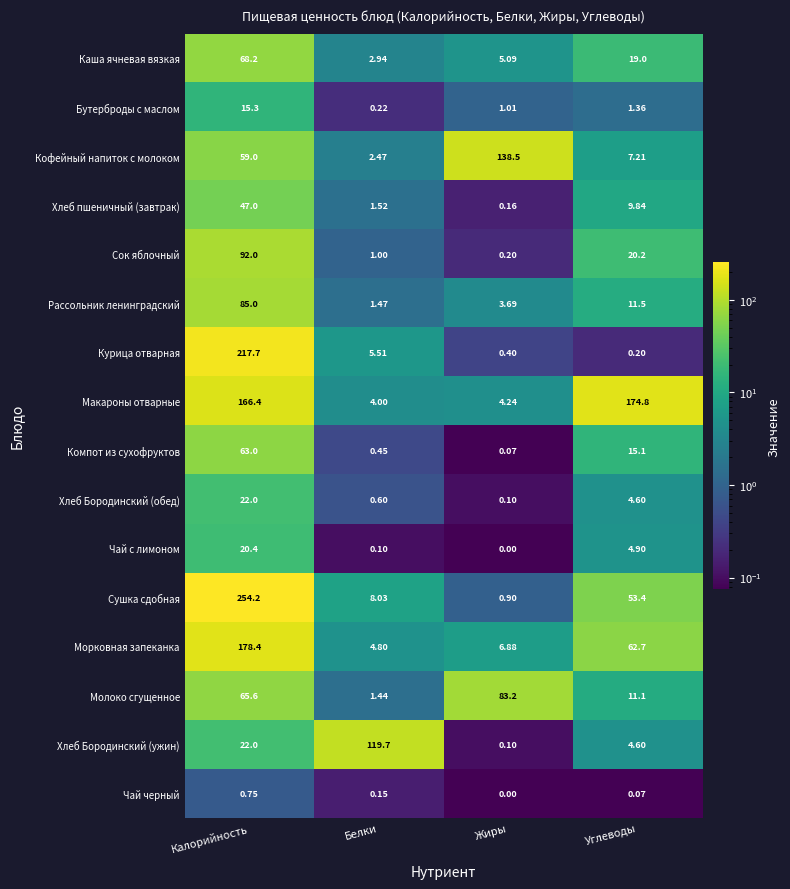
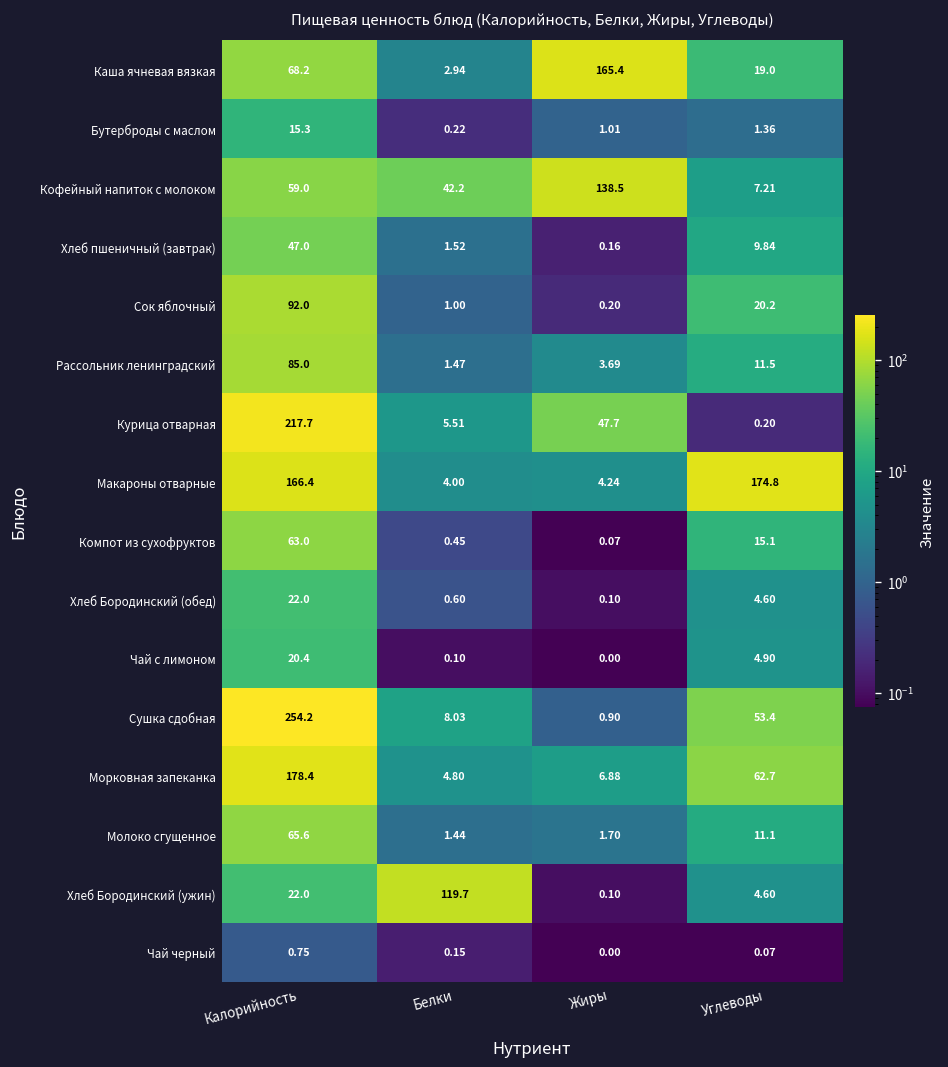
  {
    "Каша ячневая вязкая": {
      "Калорийность": 68.2,
      "Белки": 2.94,
-     "Жиры": 5.09,
+     "Жиры": 165.4,
      "Углеводы": 19.0
    },
    "Бутерброды с маслом": {
      "Калорийность": 15.3,
      "Белки": 0.22,
      "Жиры": 1.01,
      "Углеводы": 1.36
    },
    "Кофейный напиток с молоком": {
      "Калорийность": 59.0,
-     "Белки": 2.47,
+     "Белки": 42.2,
      "Жиры": 138.5,
      "Углеводы": 7.21
    },
    "Хлеб пшеничный (завтрак)": {
      "Калорийность": 47.0,
      "Белки": 1.52,
      "Жиры": 0.16,
      "Углеводы": 9.84
    },
    "Сок яблочный": {
      "Калорийность": 92.0,
      "Белки": 1.00,
      "Жиры": 0.20,
      "Углеводы": 20.2
    },
    "Рассольник ленинградский": {
      "Калорийность": 85.0,
      "Белки": 1.47,
      "Жиры": 3.69,
      "Углеводы": 11.5
    },
    "Курица отварная": {
      "Калорийность": 217.7,
      "Белки": 5.51,
-     "Жиры": 0.40,
+     "Жиры": 47.7,
      "Углеводы": 0.20
    },
    "Макароны отварные": {
      "Калорийность": 166.4,
      "Белки": 4.00,
      "Жиры": 4.24,
      "Углеводы": 174.8
    },
    "Компот из сухофруктов": {
      "Калорийность": 63.0,
      "Белки": 0.45,
      "Жиры": 0.07,
      "Углеводы": 15.1
    },
    "Хлеб Бородинский (обед)": {
      "Калорийность": 22.0,
      "Белки": 0.60,
      "Жиры": 0.10,
      "Углеводы": 4.60
    },
    "Чай с лимоном": {
      "Калорийность": 20.4,
      "Белки": 0.10,
      "Жиры": 0.00,
      "Углеводы": 4.90
    },
    "Сушка сдобная": {
      "Калорийность": 254.2,
      "Белки": 8.03,
      "Жиры": 0.90,
      "Углеводы": 53.4
    },
    "Морковная запеканка": {
      "Калорийность": 178.4,
      "Белки": 4.80,
      "Жиры": 6.88,
      "Углеводы": 62.7
    },
    "Молоко сгущенное": {
      "Калорийность": 65.6,
      "Белки": 1.44,
-     "Жиры": 83.2,
+     "Жиры": 1.70,
      "Углеводы": 11.1
    },
    "Хлеб Бородинский (ужин)": {
      "Калорийность": 22.0,
      "Белки": 119.7,
      "Жиры": 0.10,
      "Углеводы": 4.60
    },
    "Чай черный": {
      "Калорийность": 0.75,
      "Белки": 0.15,
      "Жиры": 0.00,
      "Углеводы": 0.07
    }
  }
